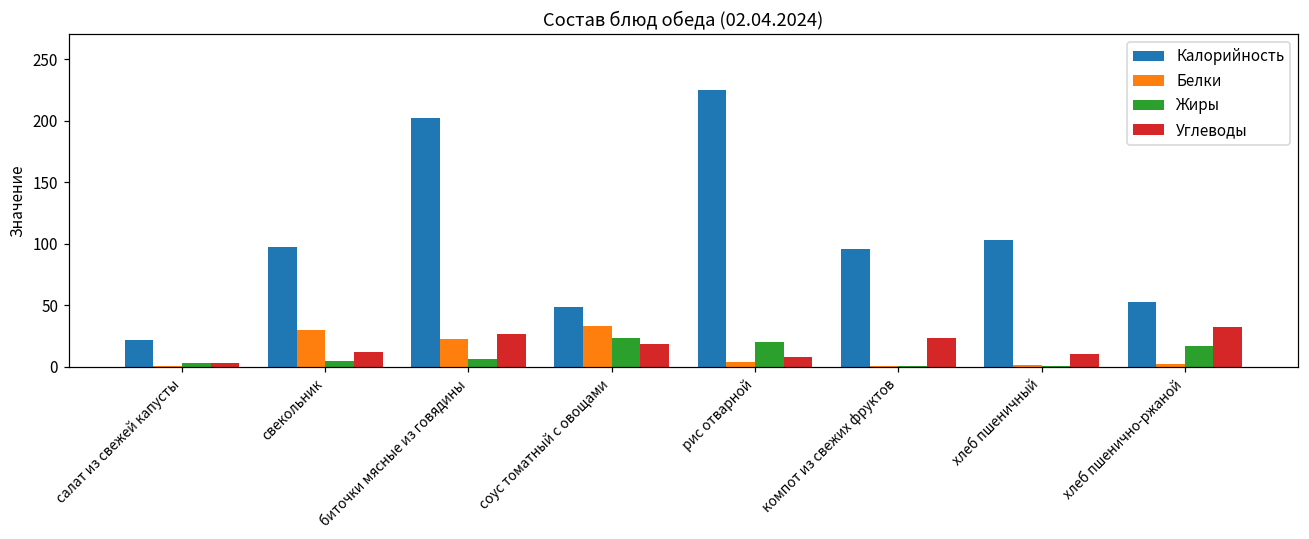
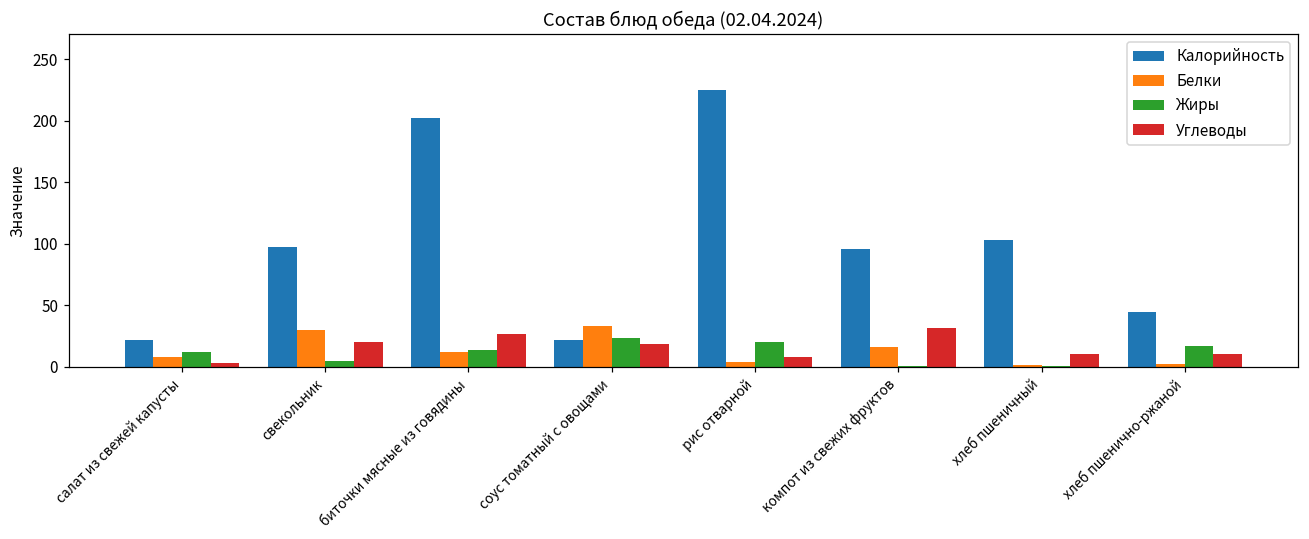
  {
    "Калорийность": {
      "салат из свежей капусты": 22,
      "свекольник": 97,
      "биточки мясные из говядины": 202,
-     "соус томатный с овощами": 48,
+     "соус томатный с овощами": 22,
      "рис отварной": 225,
      "компот из свежих фруктов": 96,
      "хлеб пшеничный": 103,
-     "хлеб пшенично-ржаной": 52
+     "хлеб пшенично-ржаной": 44
    },
    "Белки": {
-     "салат из свежей капусты": 1,
+     "салат из свежей капусты": 8,
      "свекольник": 30,
-     "биточки мясные из говядины": 23,
+     "биточки мясные из говядины": 12,
      "соус томатный с овощами": 33,
      "рис отварной": 4,
-     "компот из свежих фруктов": 1
+     "компот из свежих фруктов": 16
    },
    "Жиры": {
-     "салат из свежей капусты": 3,
+     "салат из свежей капусты": 12,
      "свекольник": 5,
-     "биточки мясные из говядины": 6,
+     "биточки мясные из говядины": 13,
      "соус томатный с овощами": 24,
      "рис отварной": 20,
      "хлеб пшенично-ржаной": 17
    },
    "Углеводы": {
      "салат из свежей капусты": 3,
-     "свекольник": 12,
+     "свекольник": 20,
      "биточки мясные из говядины": 27,
      "соус томатный с овощами": 19,
      "рис отварной": 8,
-     "компот из свежих фруктов": 23,
+     "компот из свежих фруктов": 31,
      "хлеб пшеничный": 10,
-     "хлеб пшенично-ржаной": 33
+     "хлеб пшенично-ржаной": 10
    }
  }
